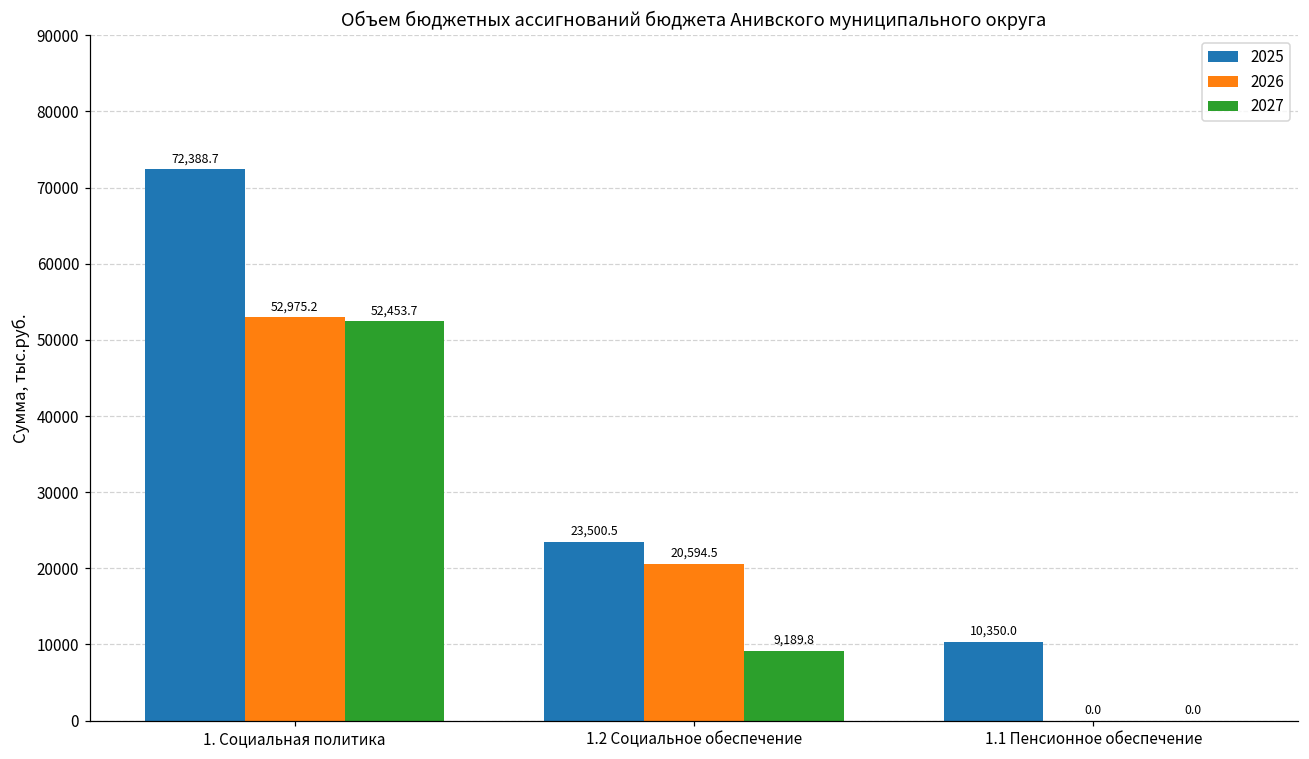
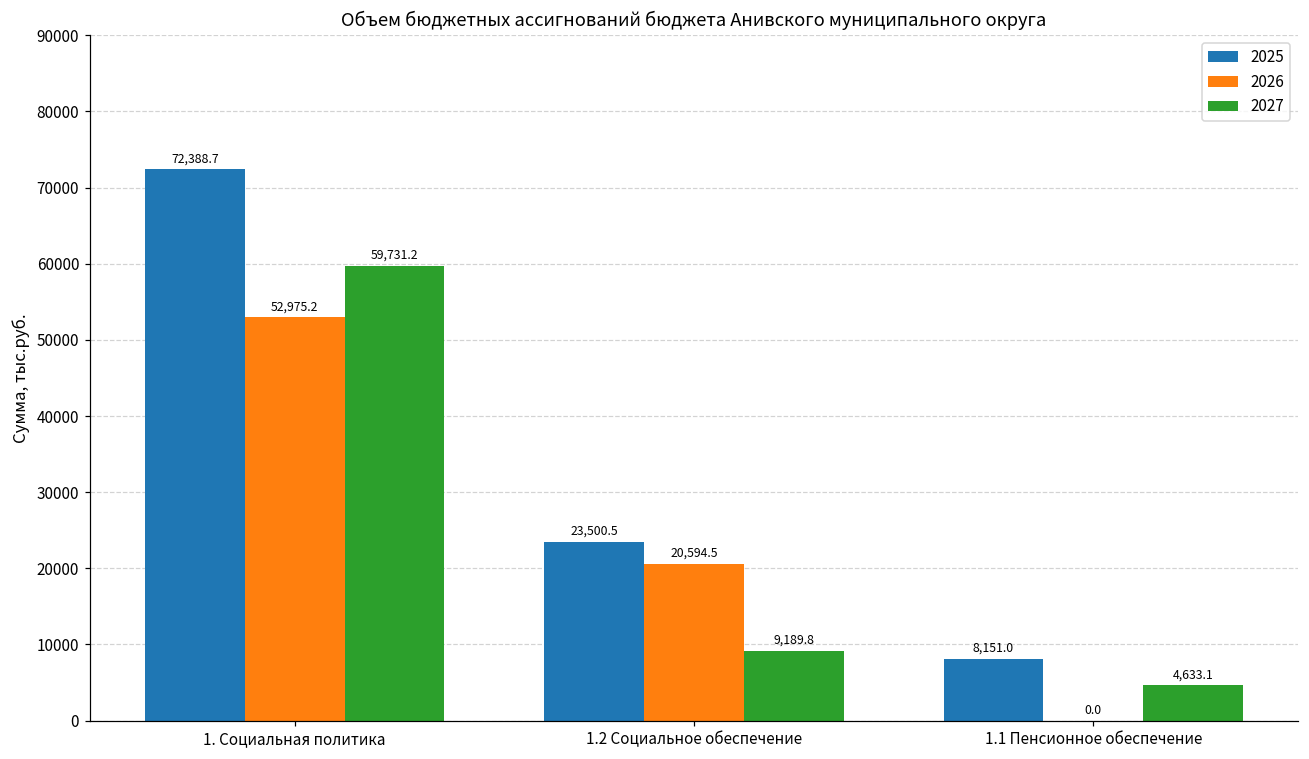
  {
    "2025": {
      "1. Социальная политика": "72,388.7",
      "1.2 Социальное обеспечение": "23,500.5",
-     "1.1 Пенсионное обеспечение": "10,350.0"
+     "1.1 Пенсионное обеспечение": "8,151.0"
    },
    "2026": {
      "1. Социальная политика": "52,975.2",
      "1.2 Социальное обеспечение": "20,594.5",
      "1.1 Пенсионное обеспечение": "0.0"
    },
    "2027": {
-     "1. Социальная политика": "52,453.7",
+     "1. Социальная политика": "59,731.2",
      "1.2 Социальное обеспечение": "9,189.8",
-     "1.1 Пенсионное обеспечение": "0.0"
+     "1.1 Пенсионное обеспечение": "4,633.1"
    }
  }
